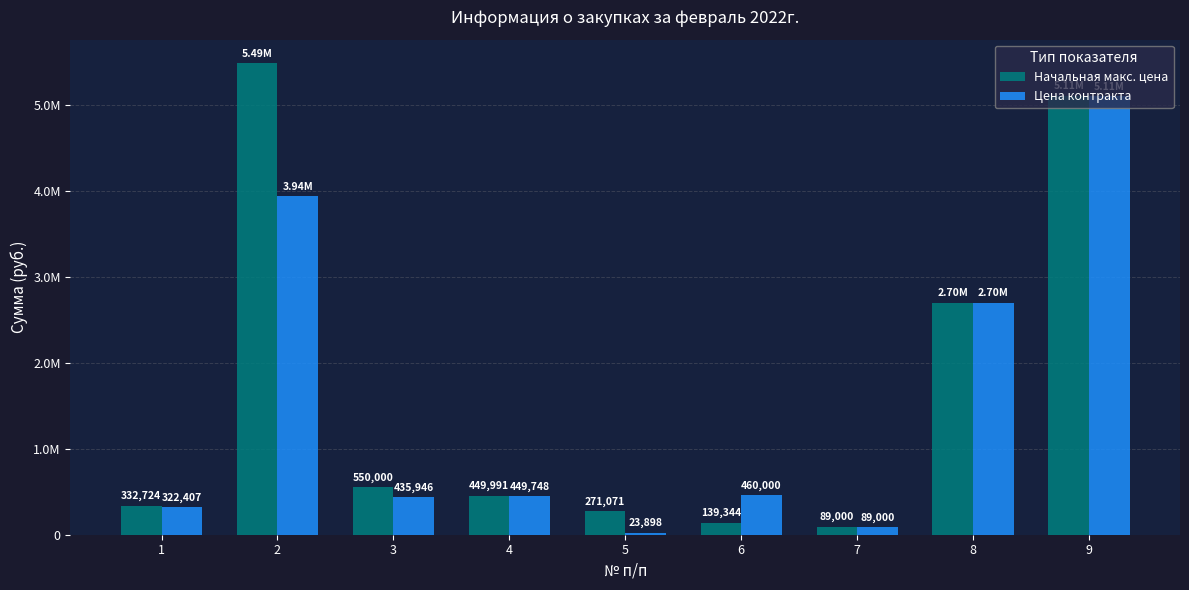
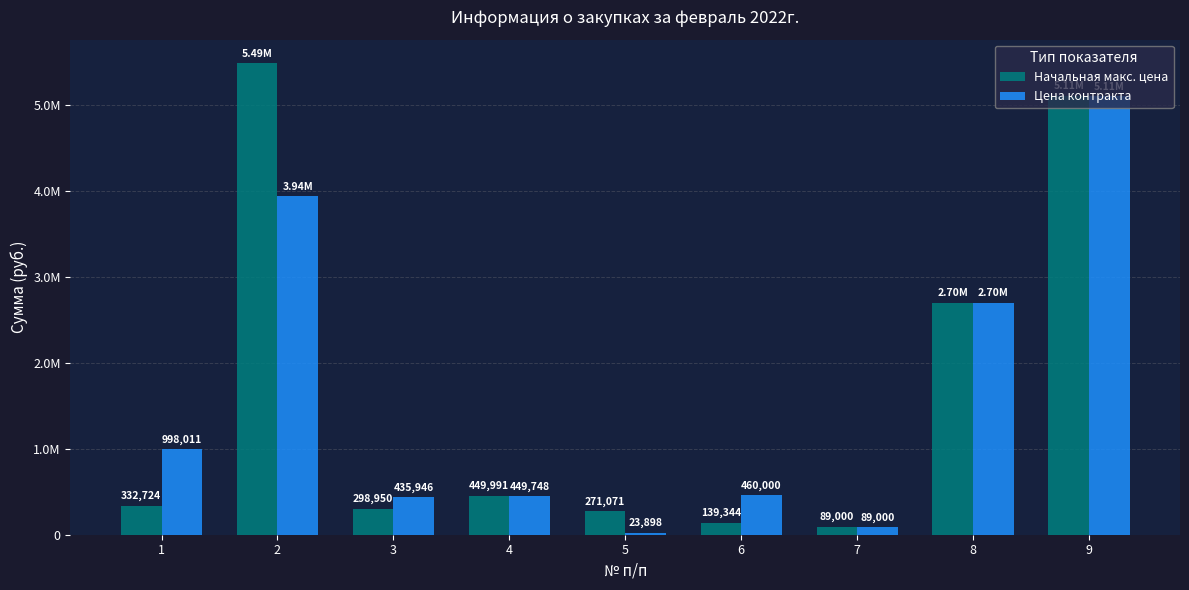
  {
    "Начальная макс. цена": {
      "1": "332,724",
      "2": "5.49M",
-     "3": "550,000",
+     "3": "298,950",
      "4": "449,991",
      "5": "271,071",
      "6": "139,344",
      "7": "89,000",
      "8": "2.70M"
    },
    "Цена контракта": {
-     "1": "322,407",
+     "1": "998,011",
      "2": "3.94M",
      "3": "435,946",
      "4": "449,748",
      "5": "23,898",
      "6": "460,000",
      "7": "89,000",
      "8": "2.70M"
    }
  }
